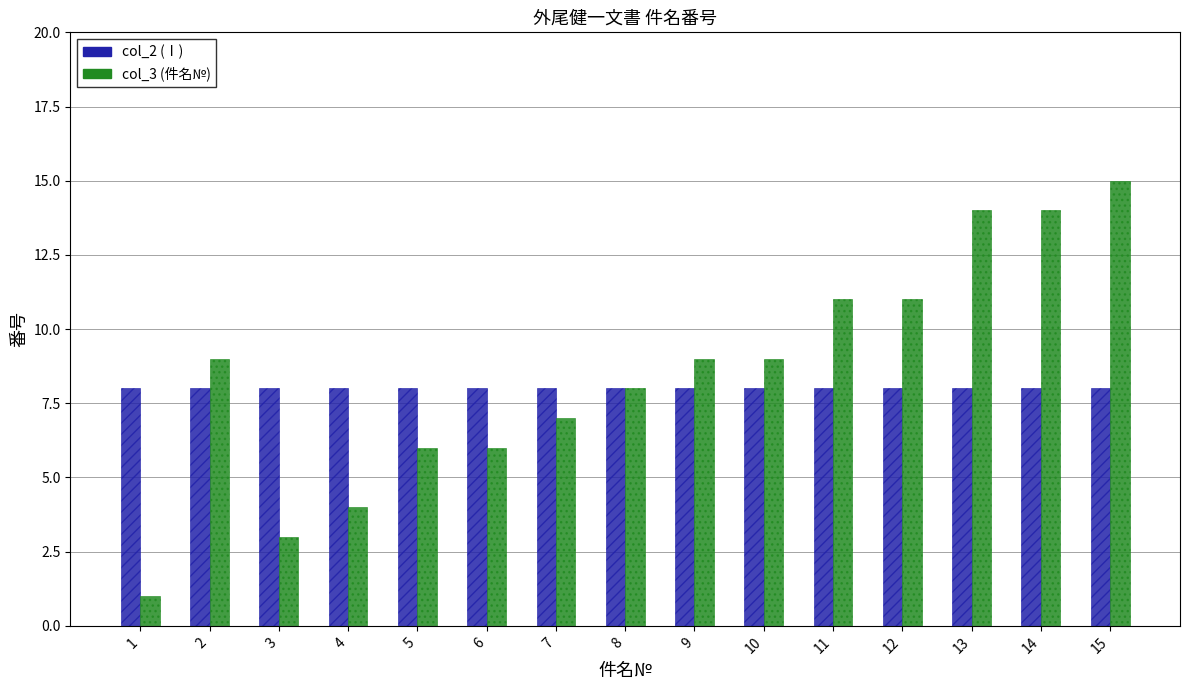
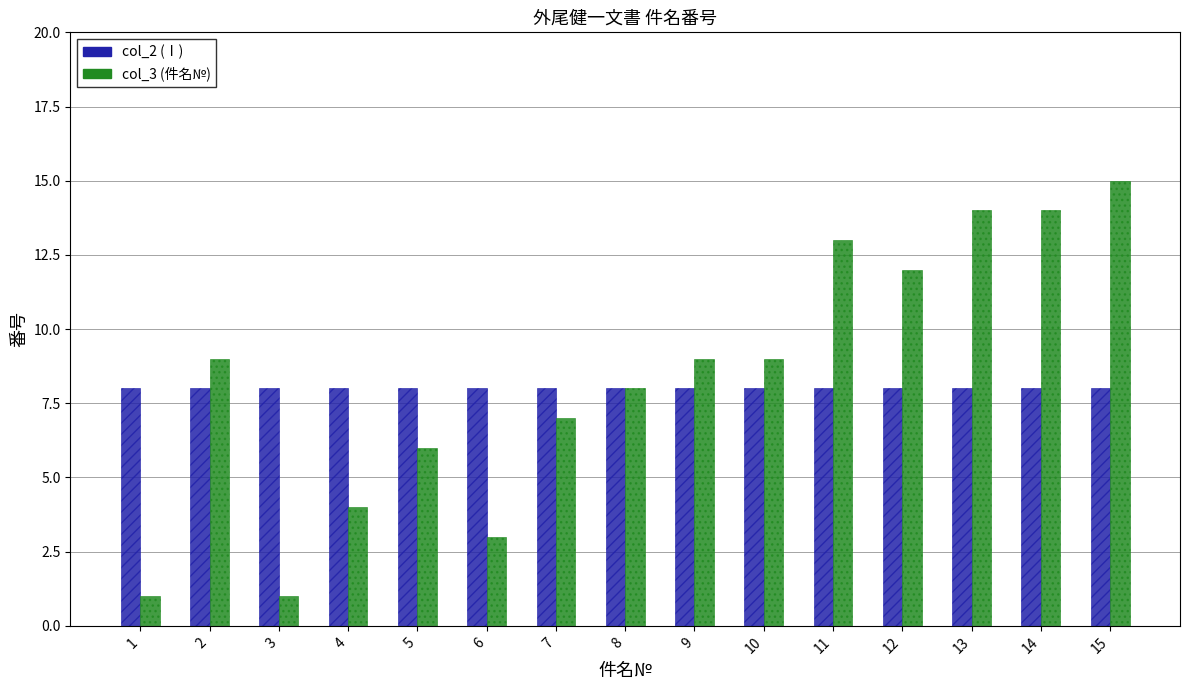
  {
    "col_2 (Ⅰ)": {
      "1": 8,
      "2": 8,
      "3": 8,
      "4": 8,
      "5": 8,
      "6": 8,
      "7": 8,
      "8": 8,
      "9": 8,
      "10": 8,
      "11": 8,
      "12": 8,
      "13": 8,
      "14": 8,
      "15": 8
    },
    "col_3 (件名№)": {
      "1": 1,
      "2": 9,
-     "3": 3,
+     "3": 1,
      "4": 4,
      "5": 6,
-     "6": 6,
+     "6": 3,
      "7": 7,
      "8": 8,
      "9": 9,
      "10": 9,
-     "11": 11,
-     "12": 11,
+     "11": 13,
+     "12": 12,
      "13": 14,
      "14": 14,
      "15": 15
    }
  }
